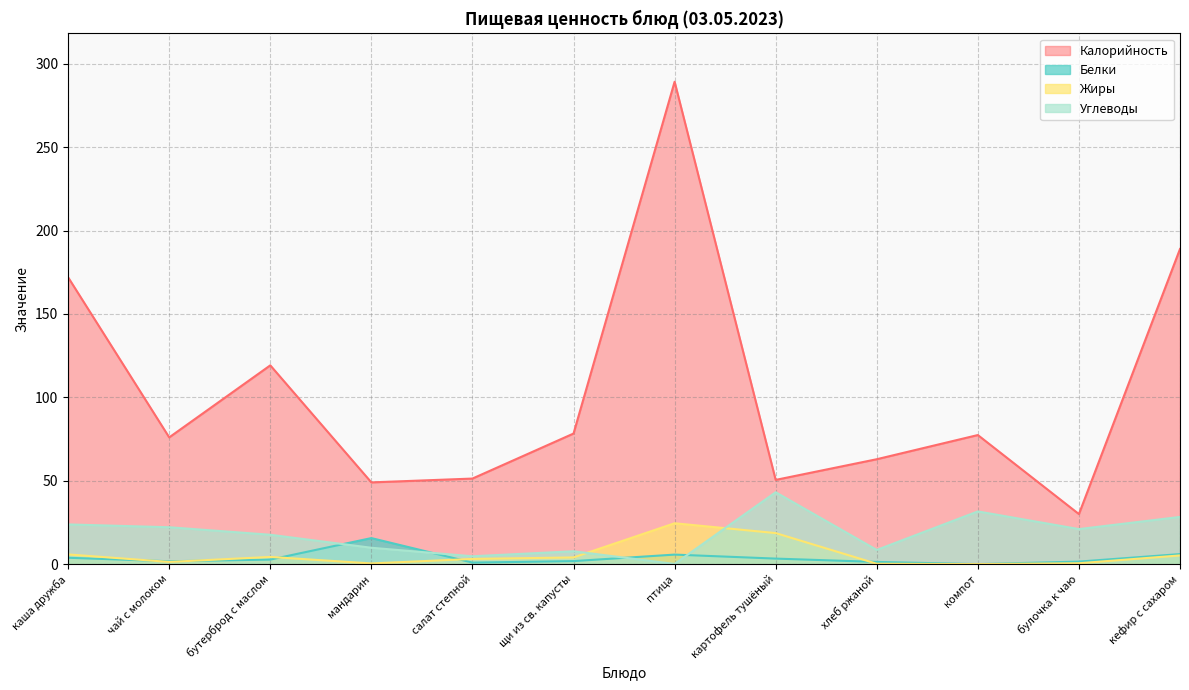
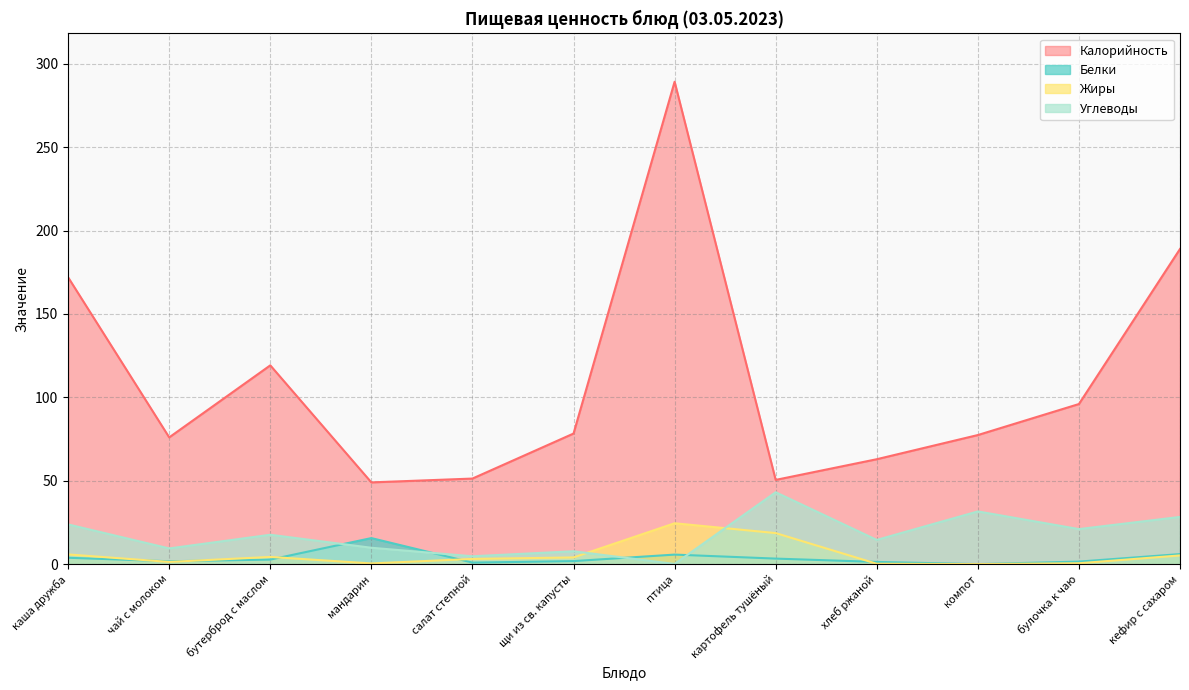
  {
    "Калорийность": {
      "каша дружба": 172,
      "чай с молоком": 76,
      "бутерброд с маслом": 119,
      "мандарин": 49,
      "салат степной": 51,
      "щи из св. капусты": 78,
      "птица": 289,
      "картофель тушёный": 51,
      "хлеб ржаной": 63,
      "компот": 77,
-     "булочка к чаю": 30,
+     "булочка к чаю": 96,
      "кефир с сахаром": 189
    },
    "Белки": {
      "каша дружба": 4,
      "бутерброд с маслом": 3,
      "мандарин": 16,
      "салат степной": 1,
      "щи из св. капусты": 2,
      "птица": 6,
      "картофель тушёный": 3
    },
    "Жиры": {
      "каша дружба": 6,
      "бутерброд с маслом": 4,
      "мандарин": 0,
      "салат степной": 3,
      "щи из св. капусты": 4,
      "птица": 25,
      "картофель тушёный": 19
    },
    "Углеводы": {
      "каша дружба": 24,
-     "чай с молоком": 22,
+     "чай с молоком": 9,
      "бутерброд с маслом": 18,
      "мандарин": 10,
      "салат степной": 5,
      "щи из св. капусты": 8,
      "птица": 0,
      "картофель тушёный": 43,
-     "хлеб ржаной": 9,
+     "хлеб ржаной": 15,
      "компот": 32,
      "булочка к чаю": 21,
      "кефир с сахаром": 28
    }
  }
